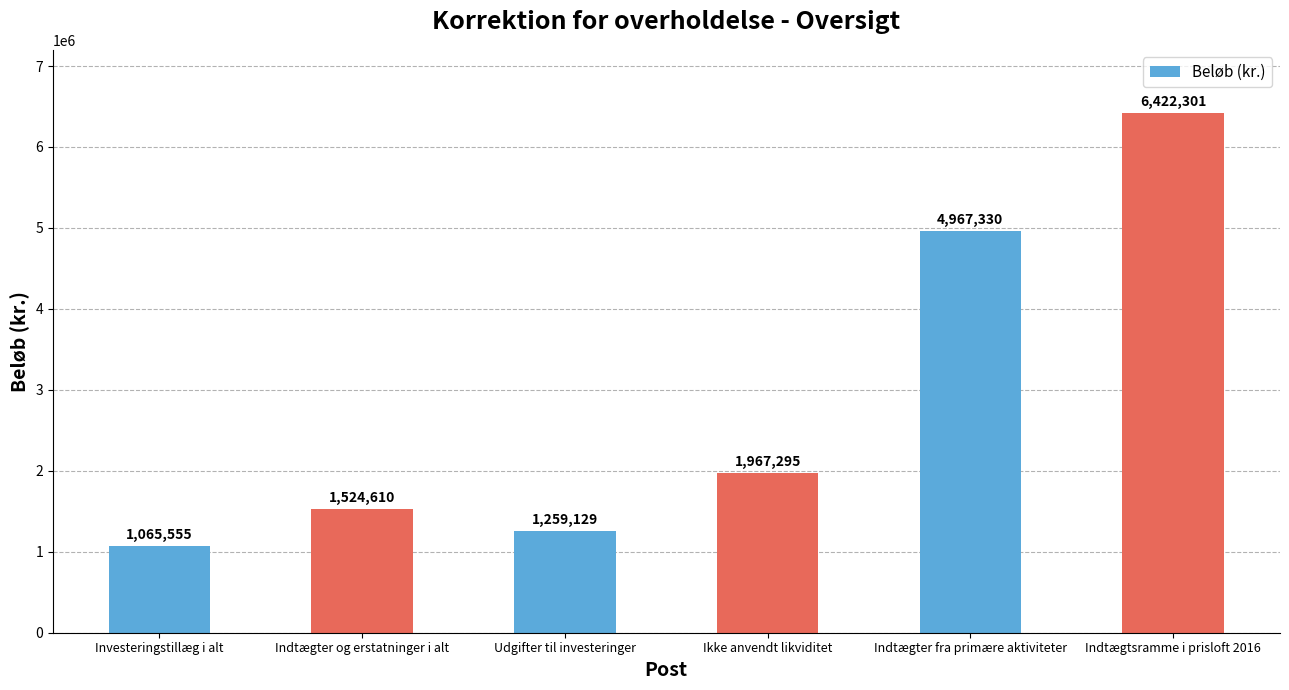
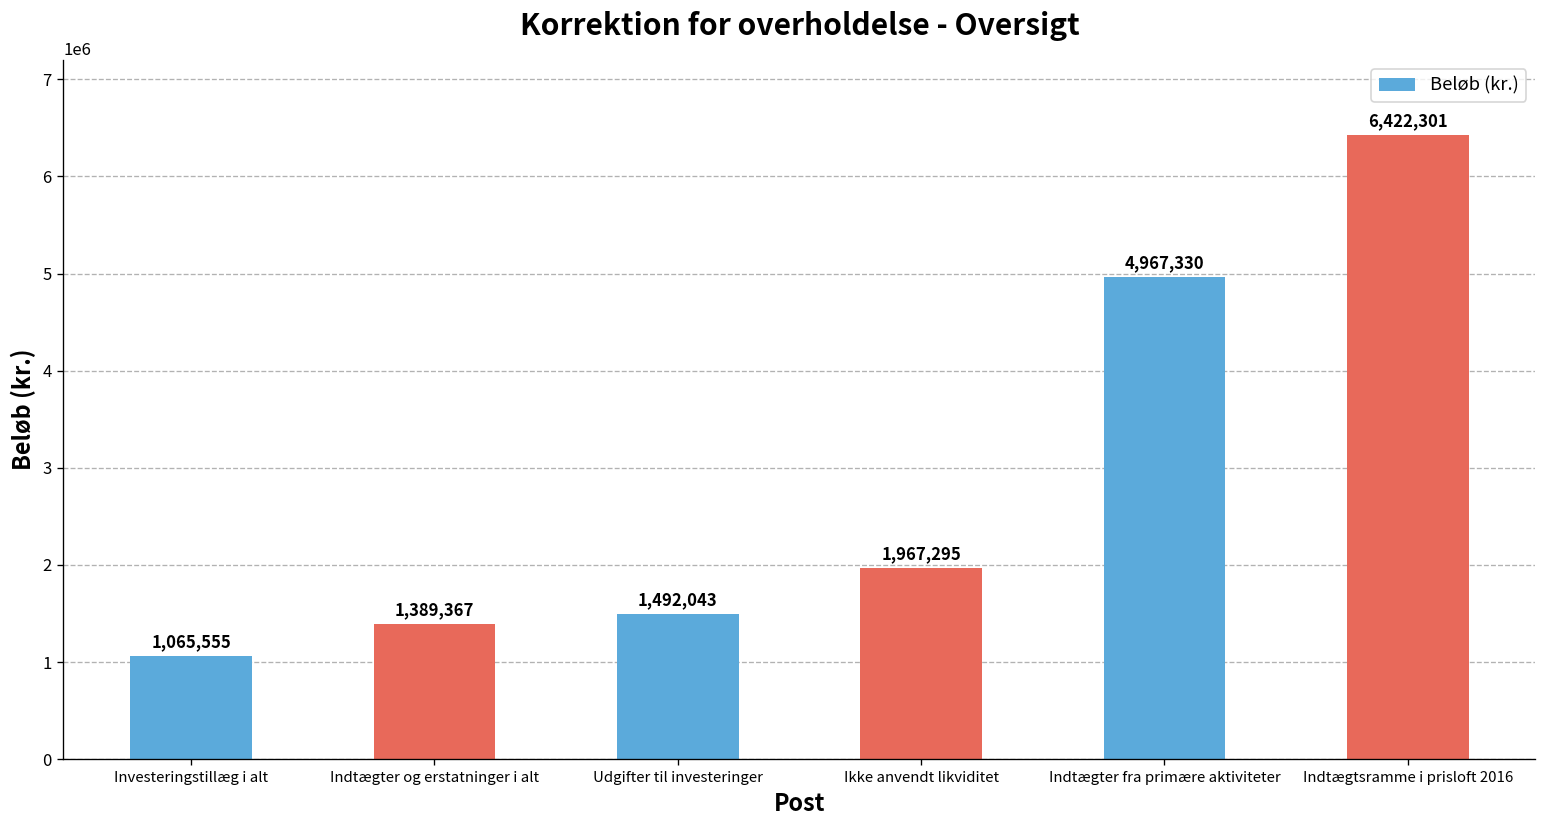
  {
    "Investeringstillæg i alt": "1,065,555",
-   "Indtægter og erstatninger i alt": "1,524,610",
-   "Udgifter til investeringer": "1,259,129",
+   "Indtægter og erstatninger i alt": "1,389,367",
+   "Udgifter til investeringer": "1,492,043",
    "Ikke anvendt likviditet": "1,967,295",
    "Indtægter fra primære aktiviteter": "4,967,330",
    "Indtægtsramme i prisloft 2016": "6,422,301"
  }
